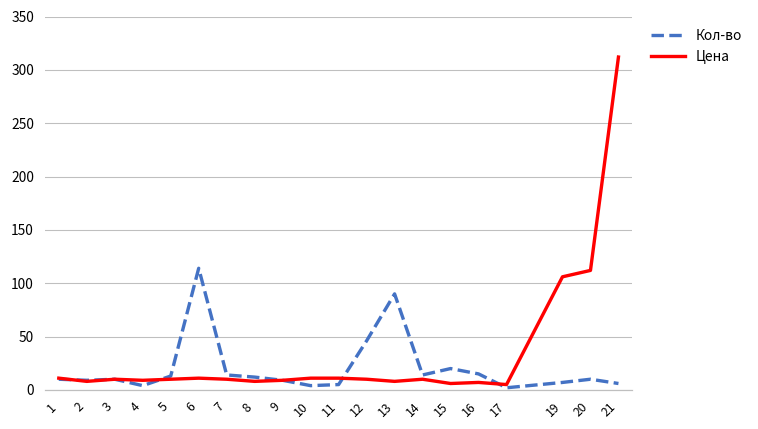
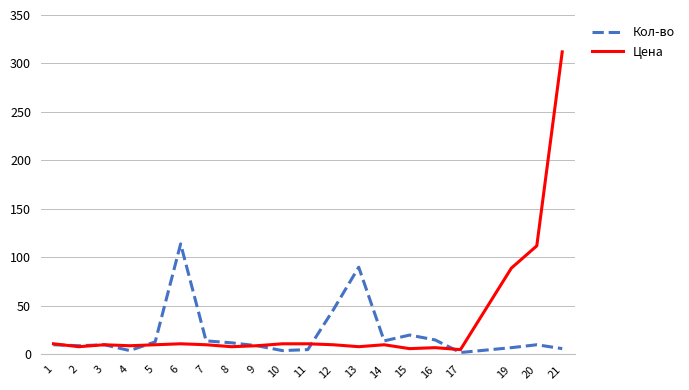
  {
    "Кол-во": {
      "4": 0,
      "5": 10,
      "6": 110,
      "7": 10,
      "8": 10,
      "10": 0,
      "11": 10,
      "12": 50,
      "13": 90,
      "14": 10,
      "15": 20,
      "16": 20,
      "17": 0,
      "19": 10,
      "20": 10,
      "21": 10
    },
    "Цена": {
      "4": 10,
      "5": 10,
      "6": 10,
      "7": 10,
      "8": 10,
      "10": 10,
      "11": 10,
      "12": 10,
      "13": 10,
      "14": 10,
      "15": 10,
      "16": 10,
      "17": 10,
-     "19": 110,
+     "19": 90,
      "20": 110,
      "21": 310
    }
  }
